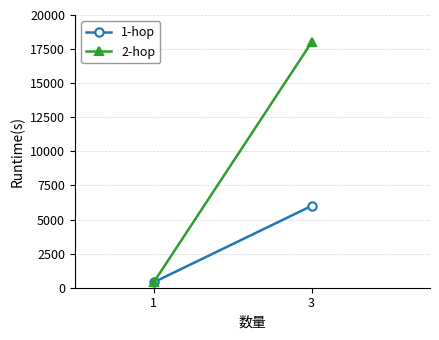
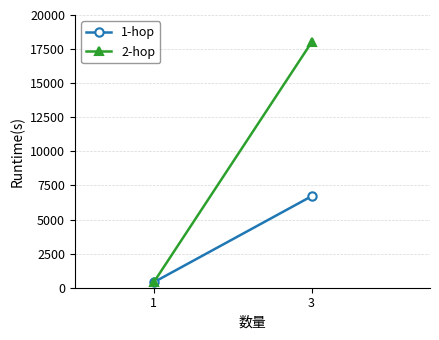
  {
    "1-hop": {
-     "3": 6000
+     "3": 6700
    },
    "2-hop": {
      "3": 18000
    }
  }
